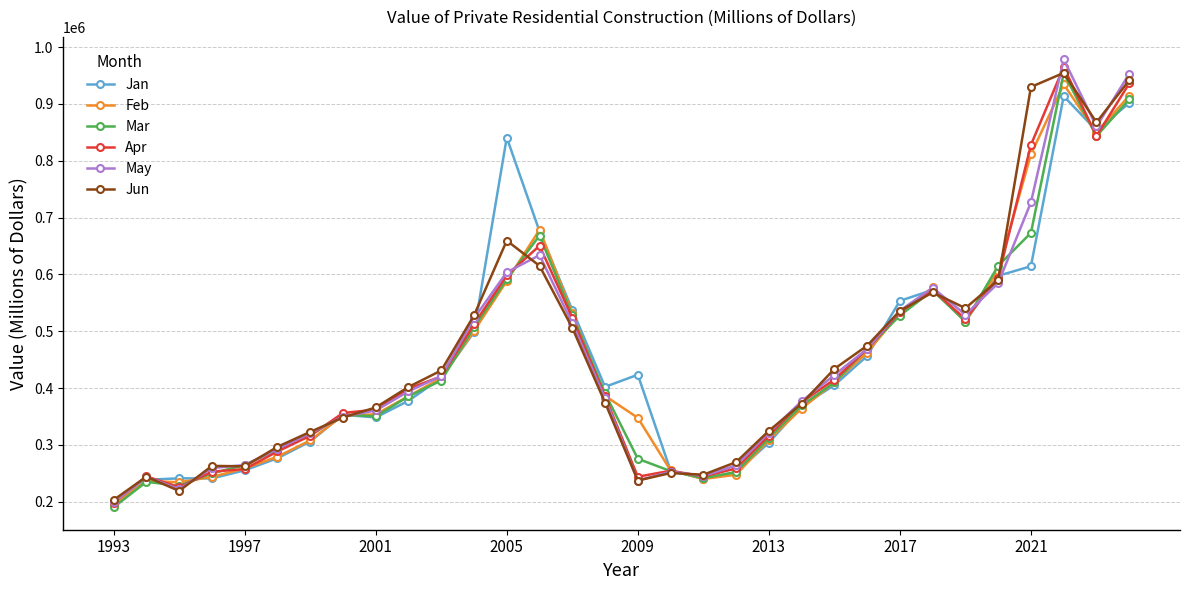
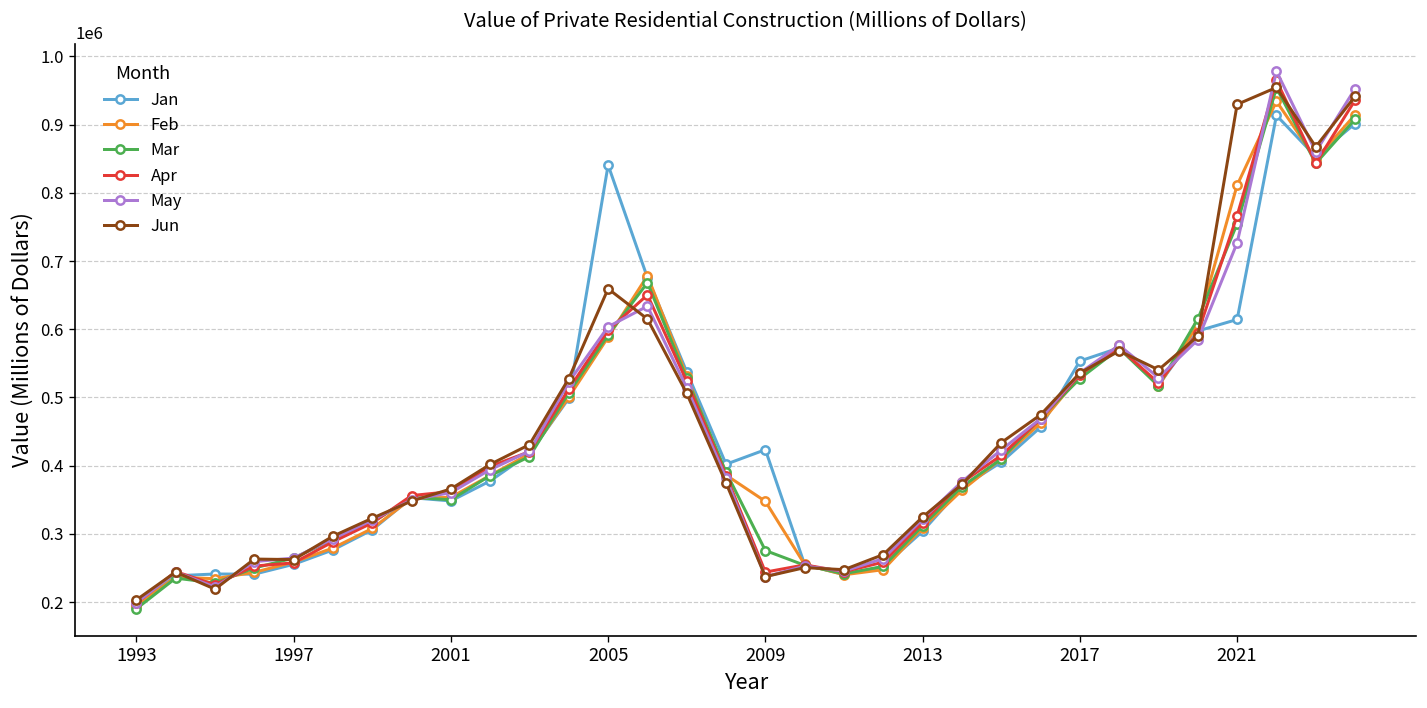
  {
    "Jan": {
      "2005": 840000,
      "2009": 420000,
      "2013": 300000,
      "2017": 550000,
      "2021": 610000
    },
    "Feb": {
      "2009": 350000,
      "2021": 810000
    },
    "Mar": {
      "2009": 280000,
-     "2021": 670000
+     "2021": 750000
    },
    "Apr": {
      "2005": 600000,
      "2009": 240000,
-     "2021": 830000
+     "2021": 770000
    },
    "May": {
      "2005": 600000,
      "2021": 730000
    },
    "Jun": {
      "2005": 660000,
      "2021": 930000
    }
  }
